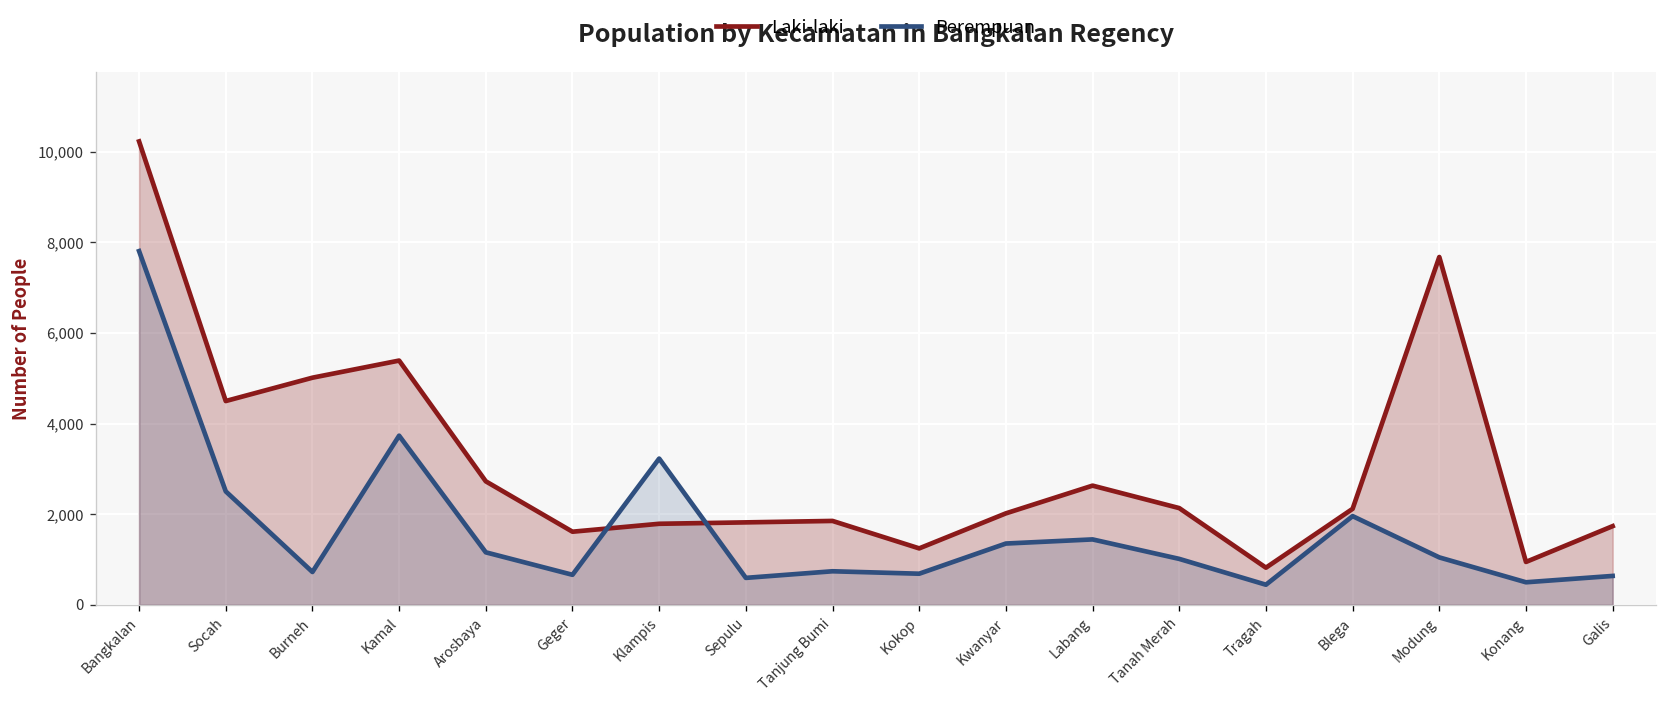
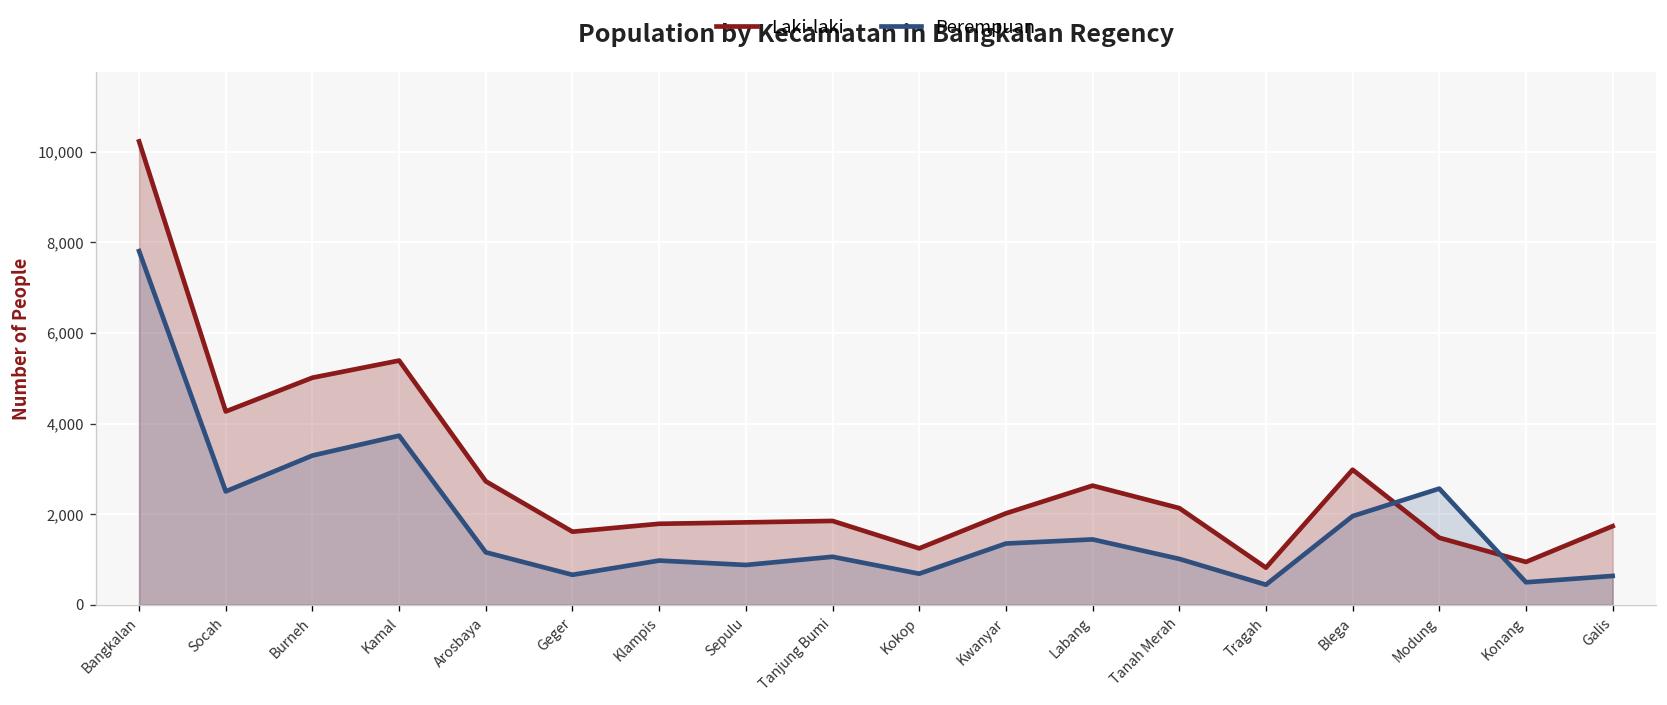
  {
    "Laki-laki": {
      "Bangkalan": "10,200",
-     "Socah": "4,500",
+     "Socah": "4,300",
      "Burneh": "5,000",
      "Kamal": "5,400",
      "Arosbaya": "2,700",
      "Geger": "1,600",
      "Klampis": "1,800",
      "Sepulu": "1,800",
      "Tanjung Bumi": "1,900",
      "Kokop": "1,200",
      "Kwanyar": "2,000",
      "Labang": "2,600",
      "Tanah Merah": "2,100",
      "Tragah": "800",
-     "Blega": "2,100",
-     "Modung": "7,700",
+     "Blega": "3,000",
+     "Modung": "1,500",
      "Konang": "900",
      "Galis": "1,700"
    },
    "Perempuan": {
      "Bangkalan": "7,800",
      "Socah": "2,500",
-     "Burneh": "700",
+     "Burneh": "3,300",
      "Kamal": "3,700",
      "Arosbaya": "1,200",
      "Geger": "700",
-     "Klampis": "3,200",
-     "Sepulu": "600",
-     "Tanjung Bumi": "700",
+     "Klampis": "1,000",
+     "Sepulu": "900",
+     "Tanjung Bumi": "1,100",
      "Kokop": "700",
      "Kwanyar": "1,400",
      "Labang": "1,400",
      "Tanah Merah": "1,000",
      "Tragah": "400",
      "Blega": "2,000",
-     "Modung": "1,000",
+     "Modung": "2,600",
      "Konang": "500",
      "Galis": "600"
    }
  }
